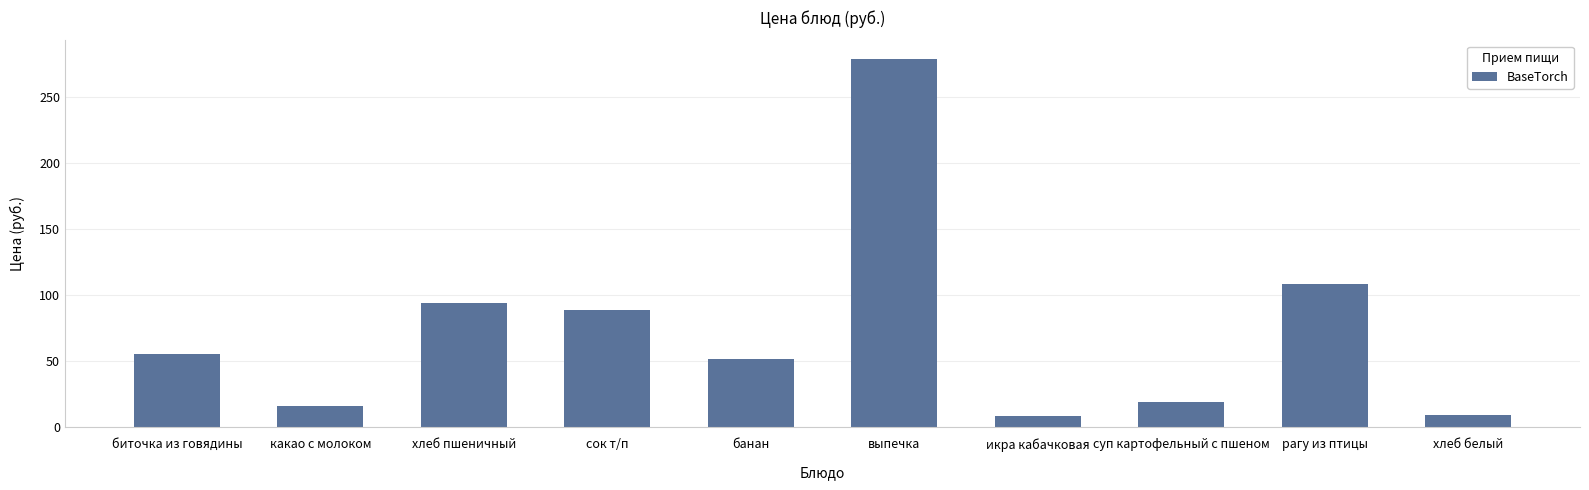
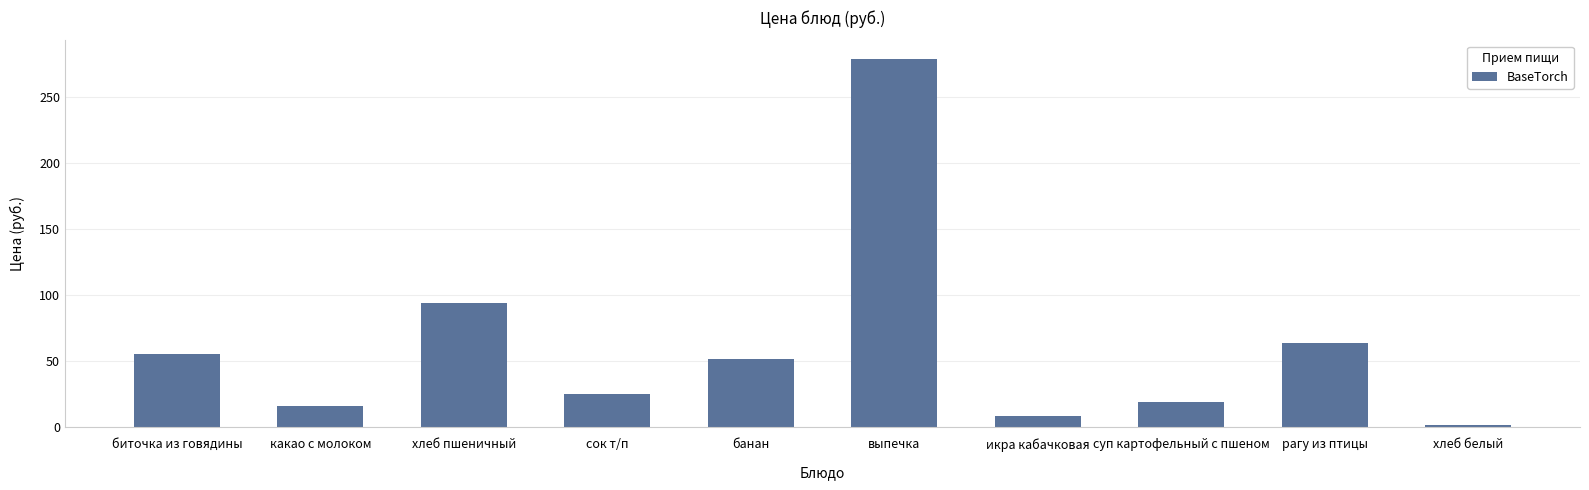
  {
    "биточка из говядины": 56,
    "какао с молоком": 16,
    "хлеб пшеничный": 94,
-   "сок т/п": 89,
+   "сок т/п": 25,
    "банан": 52,
    "выпечка": 279,
    "икра кабачковая": 8,
    "суп картофельный с пшеном": 19,
-   "рагу из птицы": 108,
-   "хлеб белый": 10
+   "рагу из птицы": 64,
+   "хлеб белый": 2
  }
